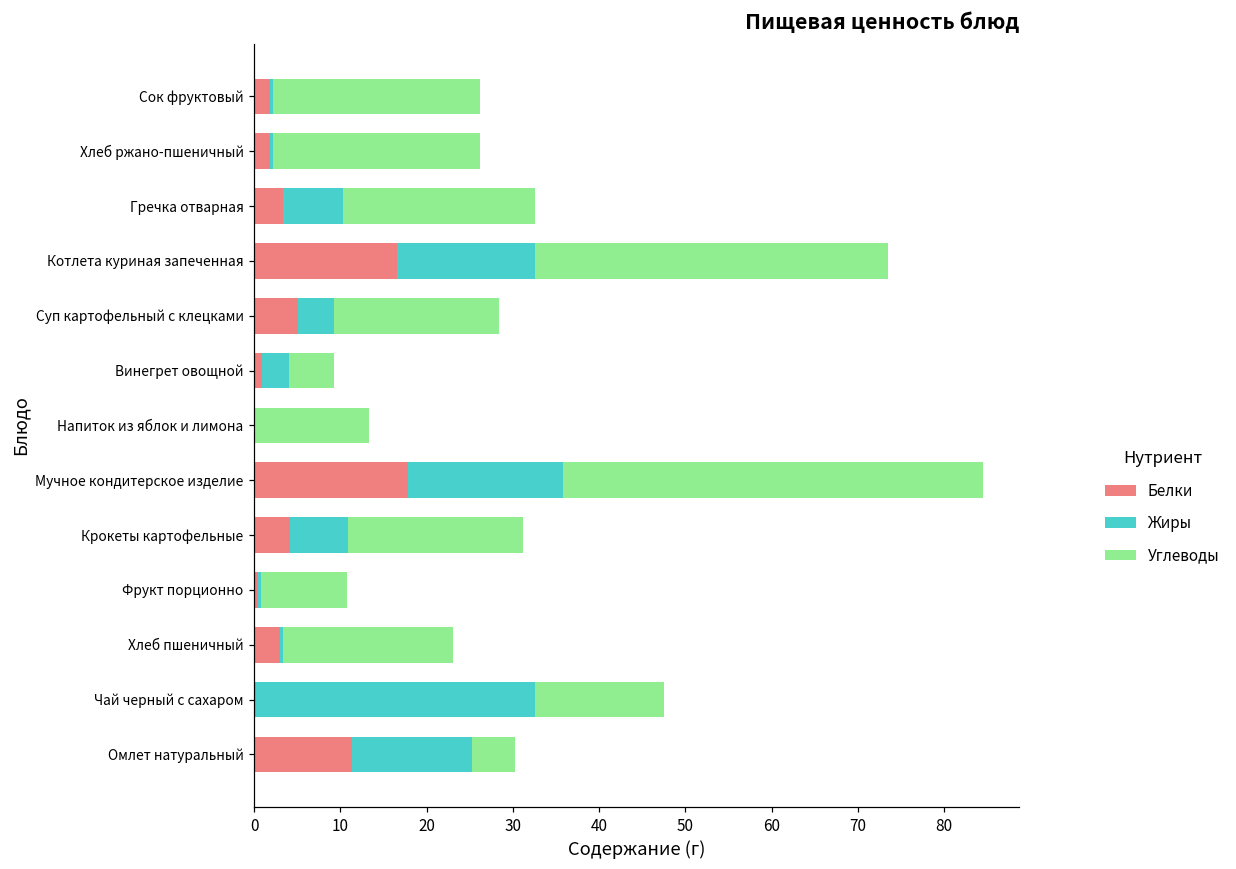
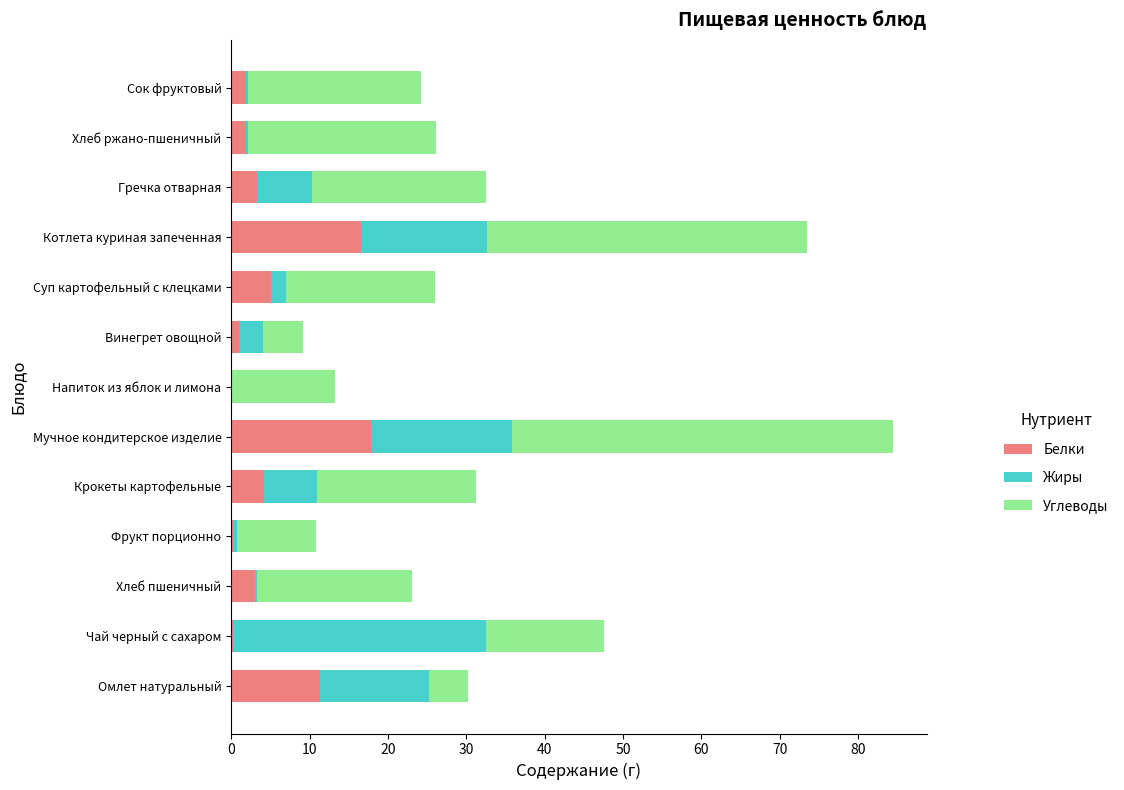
  {
    "Белки": {
      "Сок фруктовый": 2,
      "Хлеб ржано-пшеничный": 2,
      "Гречка отварная": 3,
      "Котлета куриная запеченная": 17,
      "Суп картофельный с клецками": 5,
      "Винегрет овощной": 1,
      "Мучное кондитерское изделие": 18,
      "Крокеты картофельные": 4,
      "Фрукт порционно": 0,
      "Хлеб пшеничный": 3,
      "Омлет натуральный": 11
    },
    "Жиры": {
      "Сок фруктовый": 0,
      "Хлеб ржано-пшеничный": 0,
      "Гречка отварная": 7,
      "Котлета куриная запеченная": 16,
-     "Суп картофельный с клецками": 4,
+     "Суп картофельный с клецками": 2,
      "Винегрет овощной": 3,
      "Мучное кондитерское изделие": 18,
      "Крокеты картофельные": 7,
      "Фрукт порционно": 0,
      "Хлеб пшеничный": 0,
      "Чай черный с сахаром": 32,
      "Омлет натуральный": 14
    },
    "Углеводы": {
-     "Сок фруктовый": 24,
+     "Сок фруктовый": 22,
      "Хлеб ржано-пшеничный": 24,
      "Гречка отварная": 22,
      "Котлета куриная запеченная": 41,
      "Суп картофельный с клецками": 19,
      "Винегрет овощной": 5,
      "Напиток из яблок и лимона": 13,
      "Мучное кондитерское изделие": 49,
      "Крокеты картофельные": 20,
      "Фрукт порционно": 10,
      "Хлеб пшеничный": 20,
      "Чай черный с сахаром": 15,
      "Омлет натуральный": 5
    }
  }
